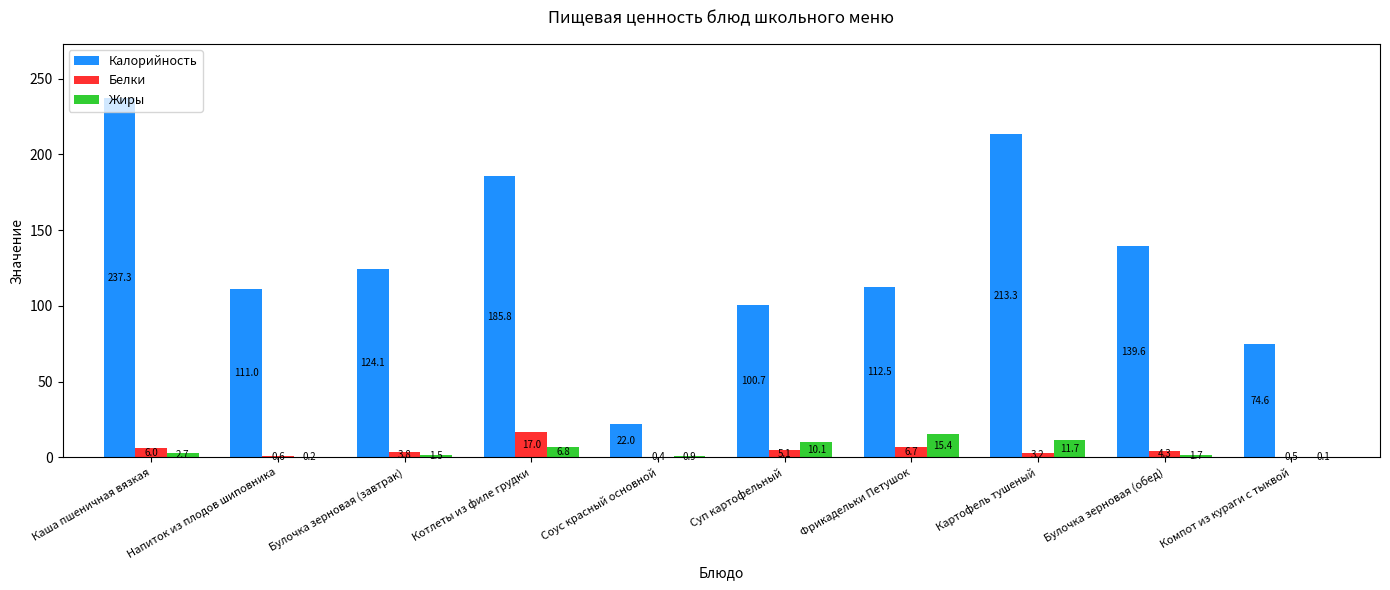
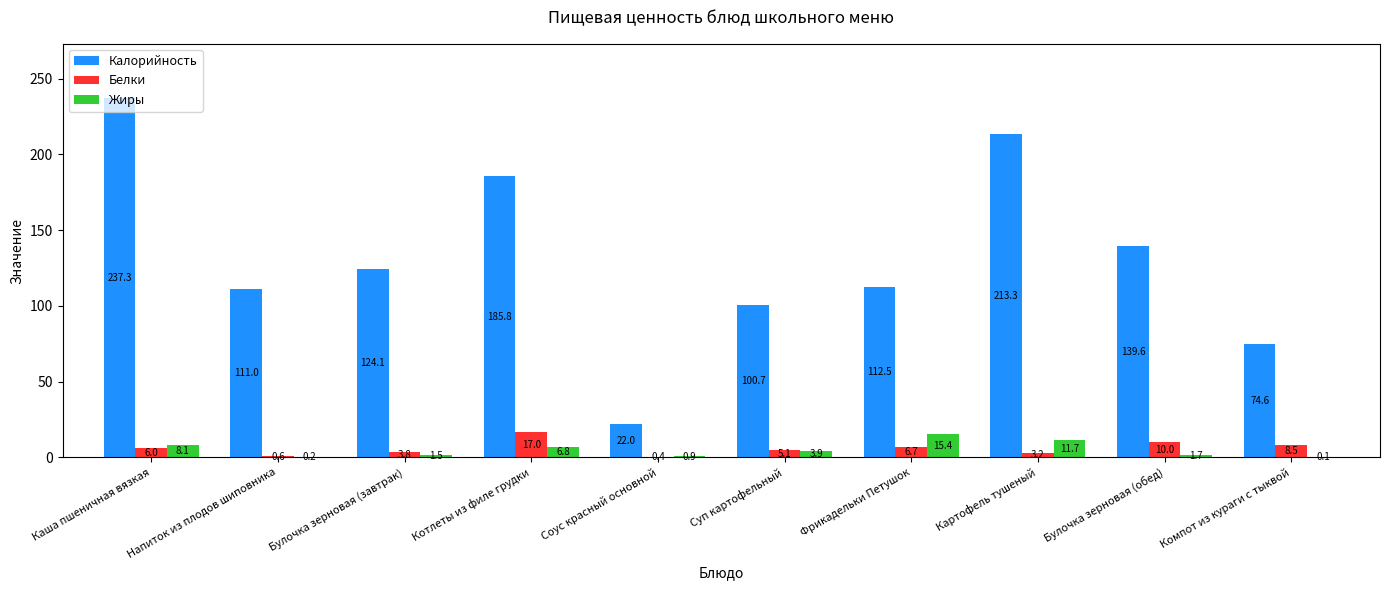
  {
    "Калорийность": {
      "Напиток из плодов шиповника": 111.0,
      "Булочка зерновая (завтрак)": 124.1,
      "Котлеты из филе грудки": 185.8,
      "Соус красный основной": 22.0,
      "Суп картофельный": 100.7,
      "Фрикадельки Петушок": 112.5,
      "Картофель тушеный": 213.3,
      "Булочка зерновая (обед)": 139.6,
      "Компот из кураги с тыквой": 74.6
    },
    "Белки": {
      "Каша пшеничная вязкая": 6.0,
      "Напиток из плодов шиповника": 0.6,
      "Булочка зерновая (завтрак)": 3.8,
      "Котлеты из филе грудки": 17.0,
      "Соус красный основной": 0.4,
      "Суп картофельный": 5.1,
      "Фрикадельки Петушок": 6.7,
      "Картофель тушеный": 3.2,
-     "Булочка зерновая (обед)": 4.3,
-     "Компот из кураги с тыквой": 0.5
+     "Булочка зерновая (обед)": 10.0,
+     "Компот из кураги с тыквой": 8.5
    },
    "Жиры": {
-     "Каша пшеничная вязкая": 2.7,
+     "Каша пшеничная вязкая": 8.1,
      "Напиток из плодов шиповника": 0.2,
      "Булочка зерновая (завтрак)": 1.5,
      "Котлеты из филе грудки": 6.8,
      "Соус красный основной": 0.9,
-     "Суп картофельный": 10.1,
+     "Суп картофельный": 3.9,
      "Фрикадельки Петушок": 15.4,
      "Картофель тушеный": 11.7,
      "Булочка зерновая (обед)": 1.7,
      "Компот из кураги с тыквой": 0.1
    }
  }
